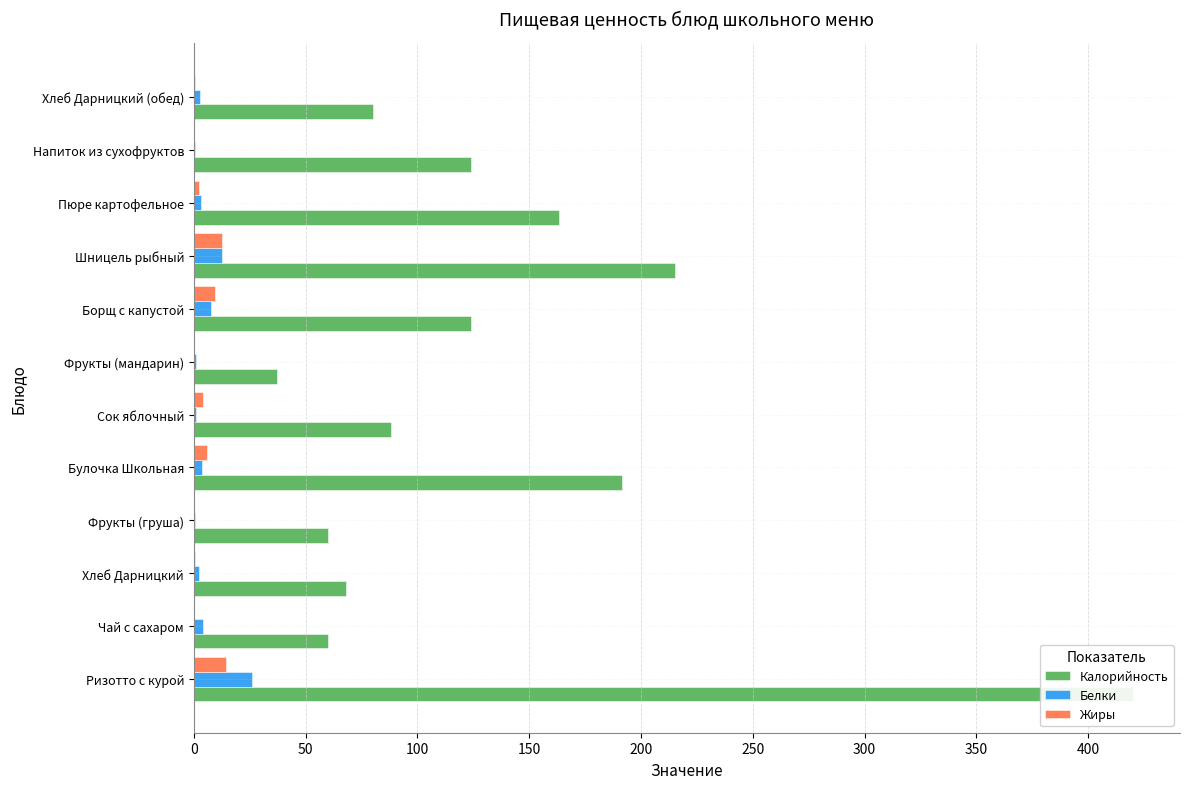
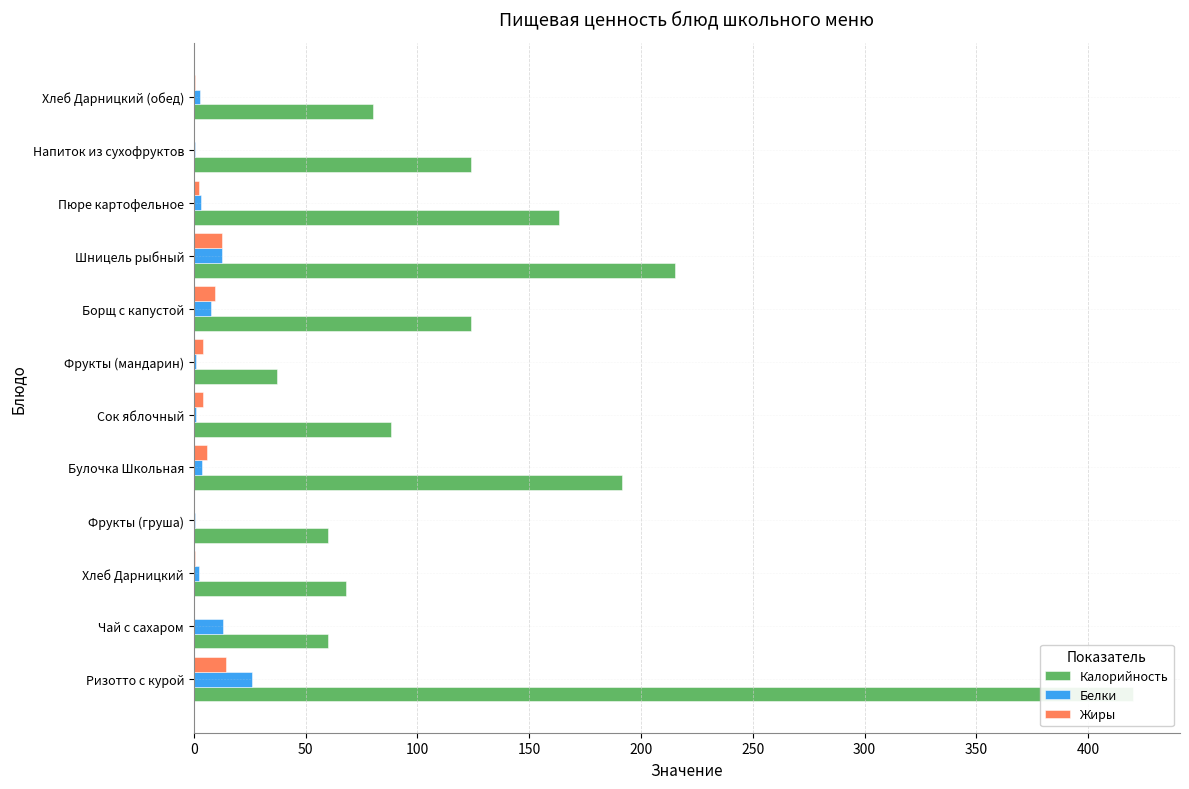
  {
    "Калорийность": {
      "Хлеб Дарницкий (обед)": 80,
      "Напиток из сухофруктов": 124,
      "Пюре картофельное": 164,
      "Шницель рыбный": 215,
      "Борщ с капустой": 124,
      "Фрукты (мандарин)": 37,
      "Сок яблочный": 88,
      "Булочка Школьная": 192,
      "Фрукты (груша)": 60,
      "Хлеб Дарницкий": 68,
      "Чай с сахаром": 60
    },
    "Белки": {
      "Хлеб Дарницкий (обед)": 3,
      "Пюре картофельное": 3,
      "Шницель рыбный": 13,
      "Борщ с капустой": 8,
      "Булочка Школьная": 4,
      "Хлеб Дарницкий": 2,
-     "Чай с сахаром": 4,
+     "Чай с сахаром": 13,
      "Ризотто с курой": 26
    },
    "Жиры": {
      "Напиток из сухофруктов": 0,
      "Пюре картофельное": 2,
      "Шницель рыбный": 13,
      "Борщ с капустой": 10,
-     "Фрукты (мандарин)": 0,
+     "Фрукты (мандарин)": 4,
      "Сок яблочный": 4,
      "Булочка Школьная": 6,
      "Ризотто с курой": 14
    }
  }
